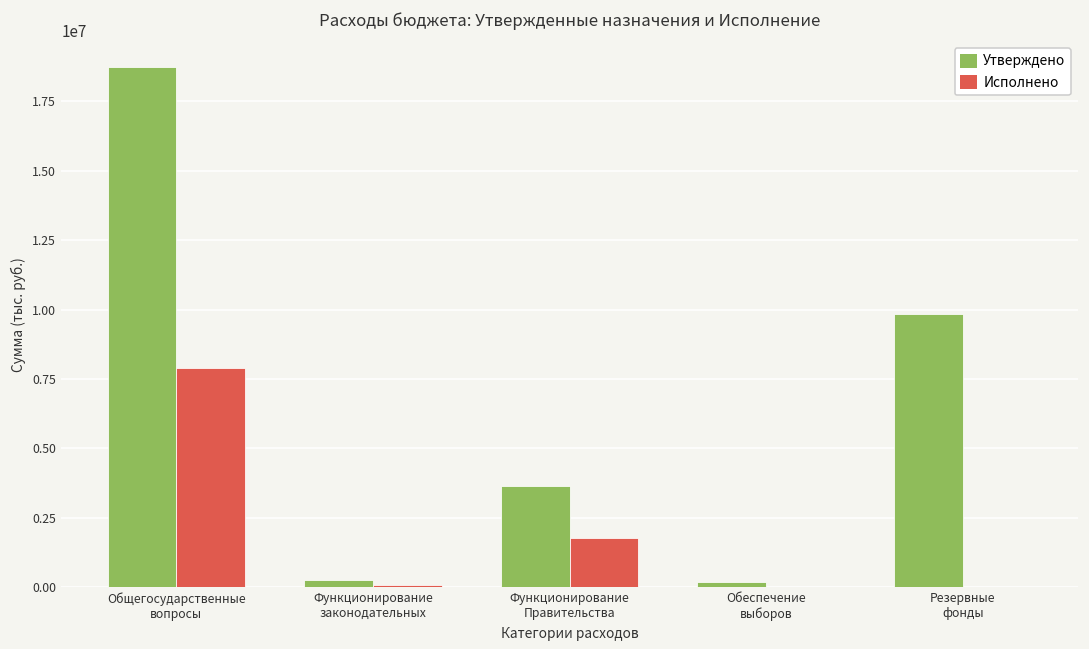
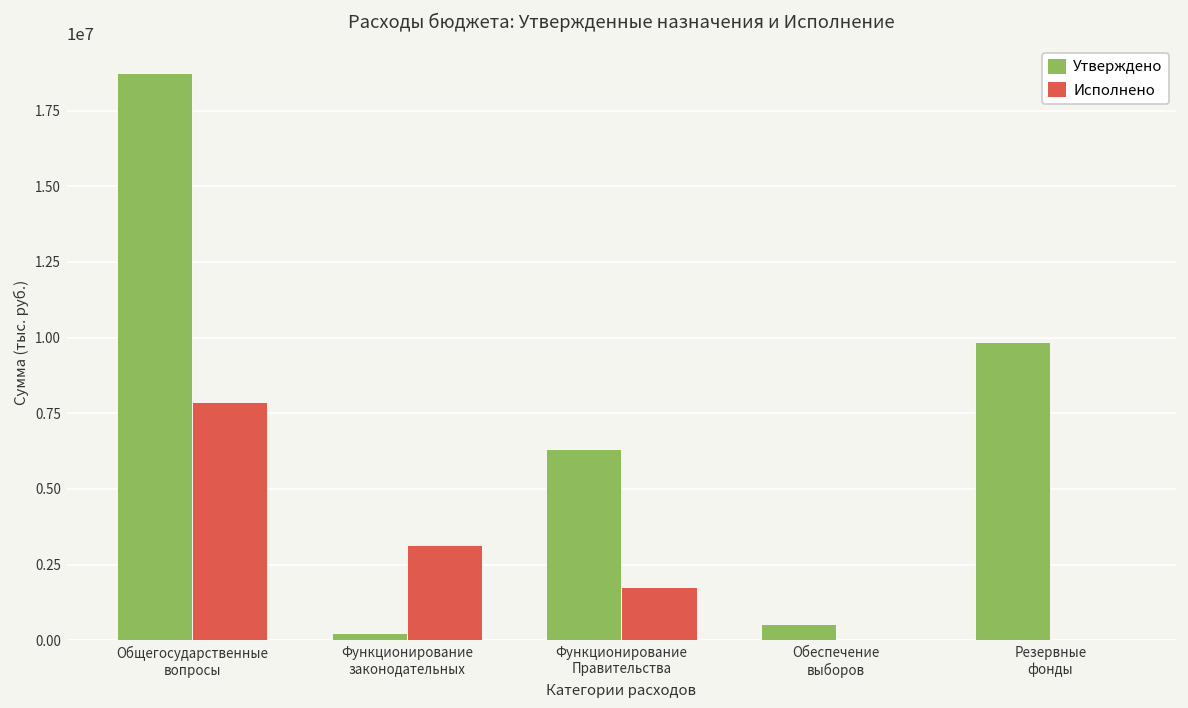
  {
    "Утверждено": {
      "Общегосударственные вопросы": 18700000,
      "Функционирование законодательных": 300000,
-     "Функционирование Правительства": 3600000,
-     "Обеспечение выборов": 200000,
+     "Функционирование Правительства": 6300000,
+     "Обеспечение выборов": 600000,
      "Резервные фонды": 9900000
    },
    "Исполнено": {
      "Общегосударственные вопросы": 7900000,
-     "Функционирование законодательных": 100000,
+     "Функционирование законодательных": 3100000,
      "Функционирование Правительства": 1800000,
      "Обеспечение выборов": 0,
      "Резервные фонды": 0
    }
  }
